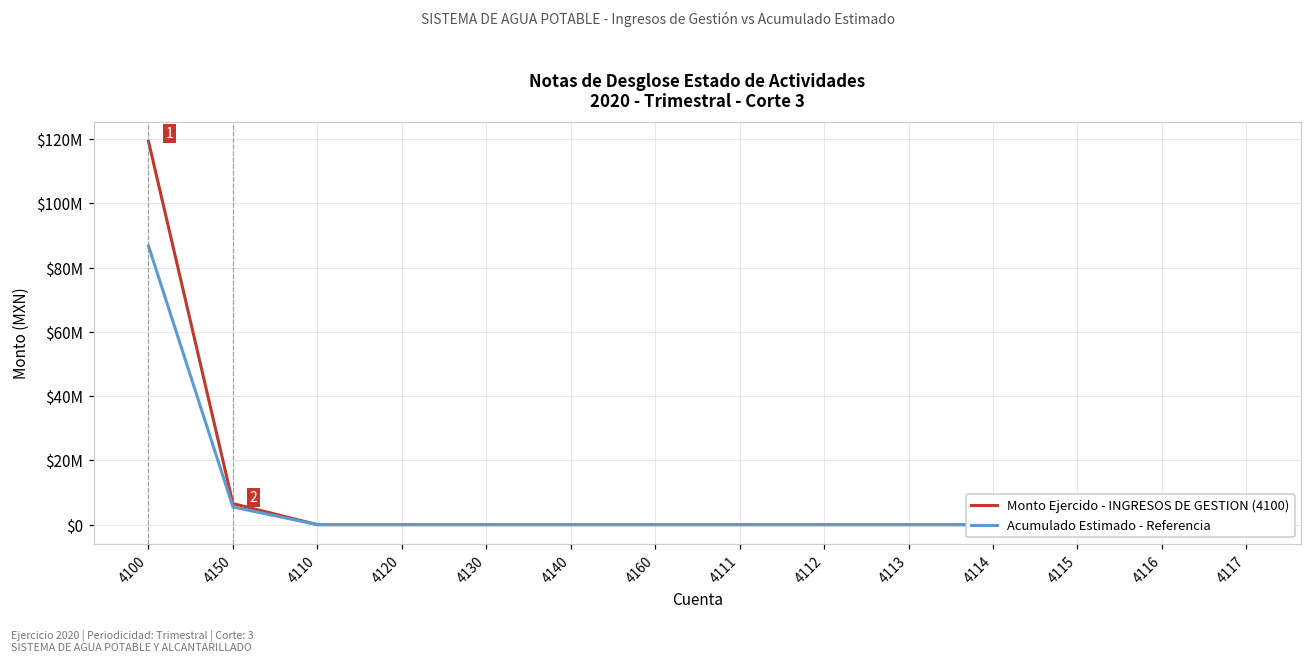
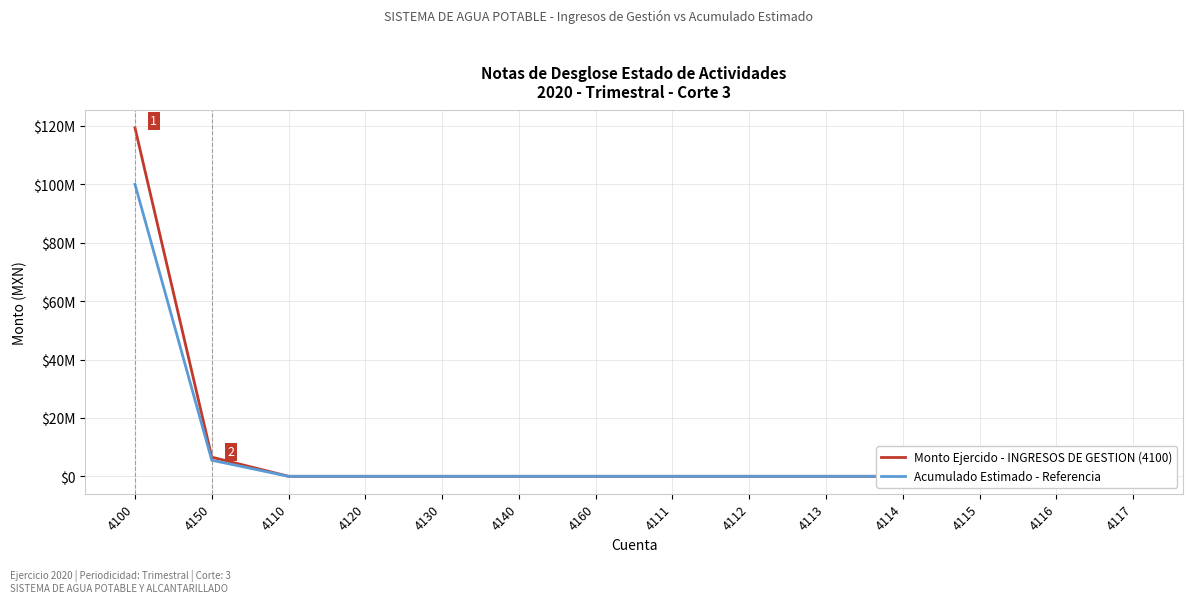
  {
    "Acumulado Estimado - Referencia": {
-     "4100": "$87000000"
+     "4100": "$100000000"
    }
  }
